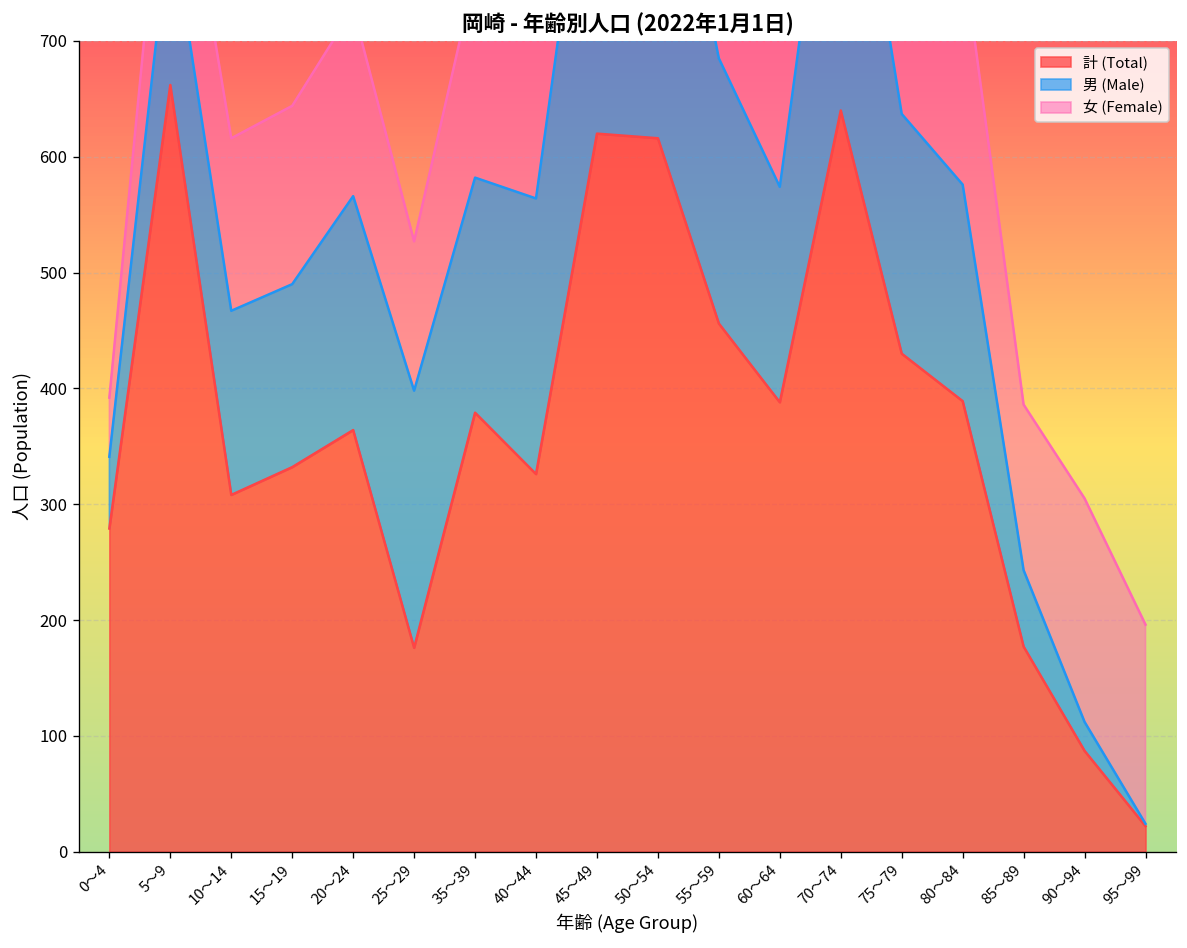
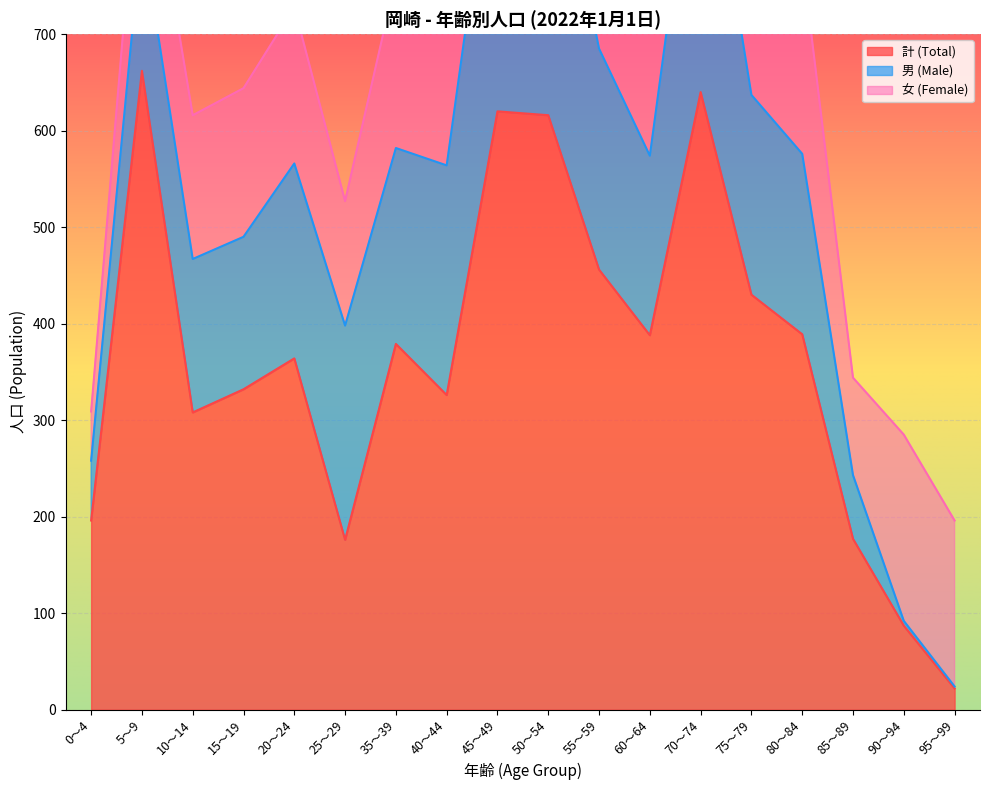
  {
    "計 (Total)": {
-     "0～4": 280,
+     "0～4": 200,
      "5～9": 660,
      "10～14": 310,
      "15～19": 330,
      "20～24": 360,
      "25～29": 180,
      "35～39": 380,
      "40～44": 330,
      "45～49": 620,
      "50～54": 620,
      "55～59": 460,
      "60～64": 390,
      "70～74": 640,
      "75～79": 430,
      "80～84": 390,
      "85～89": 180,
      "90～94": 90
    },
    "男 (Male)": {
      "0～4": 60,
      "10～14": 160,
      "15～19": 160,
      "20～24": 200,
      "25～29": 220,
      "35～39": 200,
      "40～44": 240,
      "55～59": 230,
      "60～64": 190,
      "75～79": 210,
      "80～84": 190,
      "85～89": 70,
-     "90～94": 30
+     "90～94": 10
    },
    "女 (Female)": {
      "0～4": 50,
      "10～14": 150,
      "15～19": 150,
      "25～29": 130,
-     "85～89": 140,
+     "85～89": 100,
      "90～94": 190,
      "95～99": 170
    }
  }
